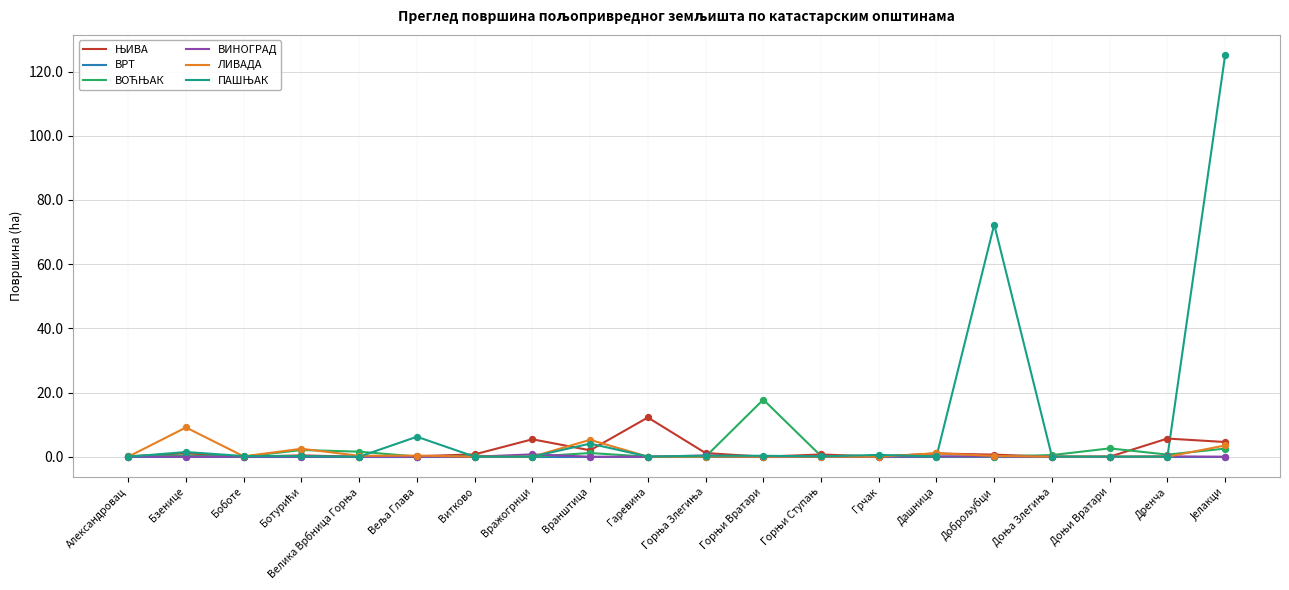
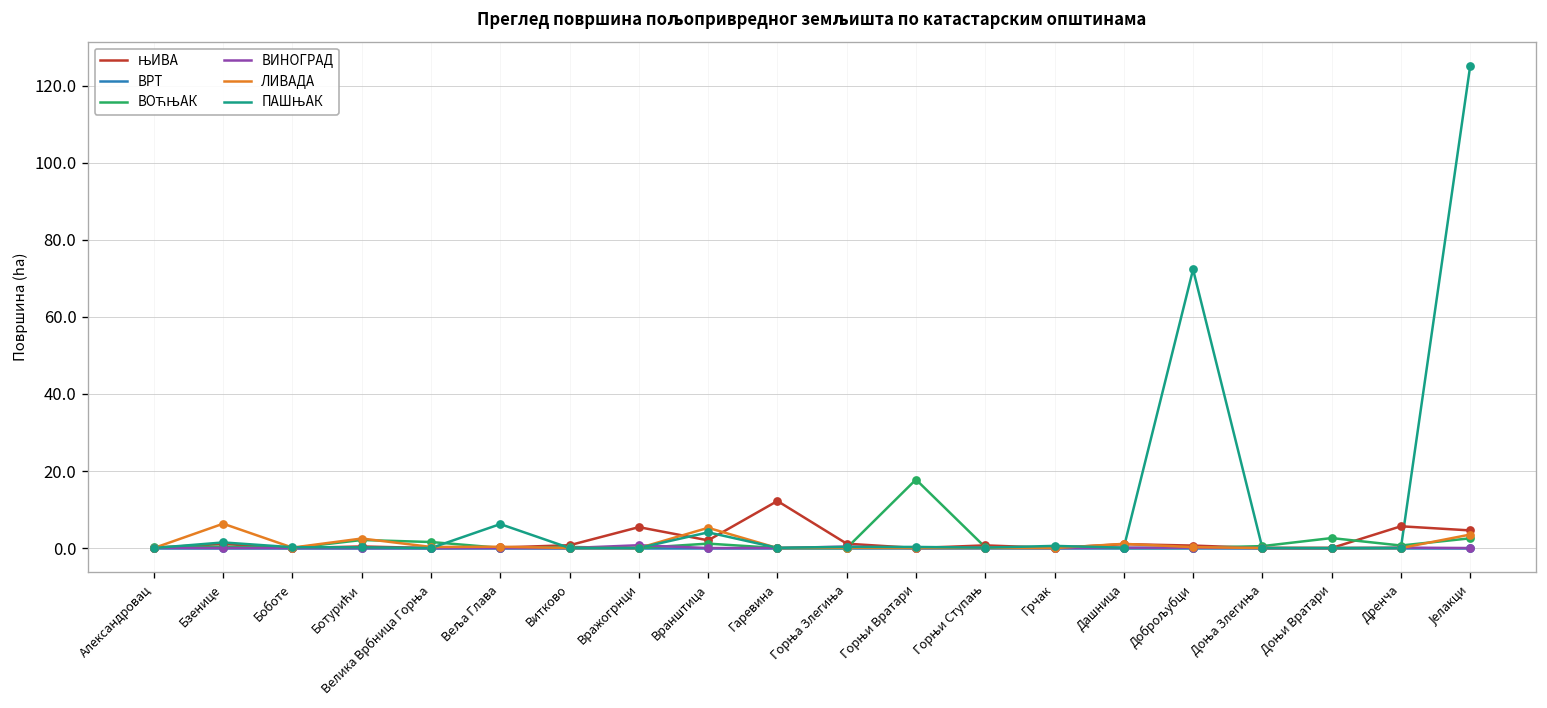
  {
    "ЊИВА": {
      "Вражогрнци": 5,
      "Вранштица": 2,
      "Гаревина": 12,
      "Дренча": 6,
      "Јелакци": 5
    },
    "ЛИВАДА": {
-     "Бзенице": 9,
+     "Бзенице": 6,
      "Вранштица": 5,
      "Јелакци": 3
    }
  }
